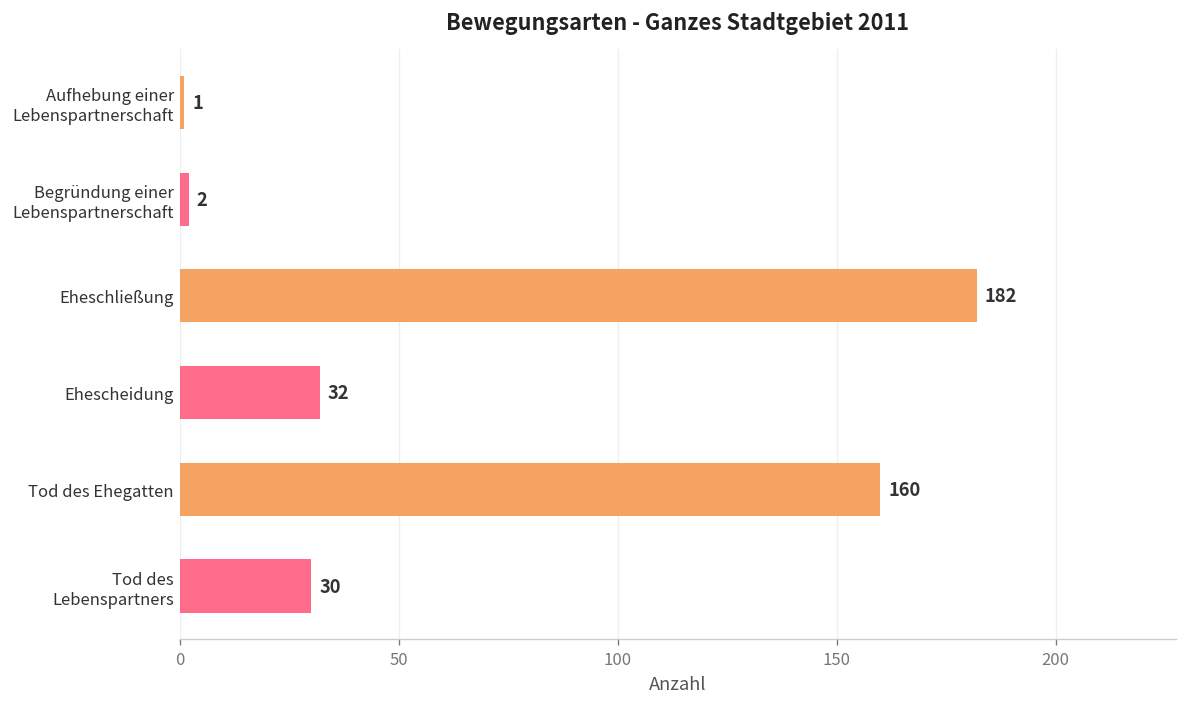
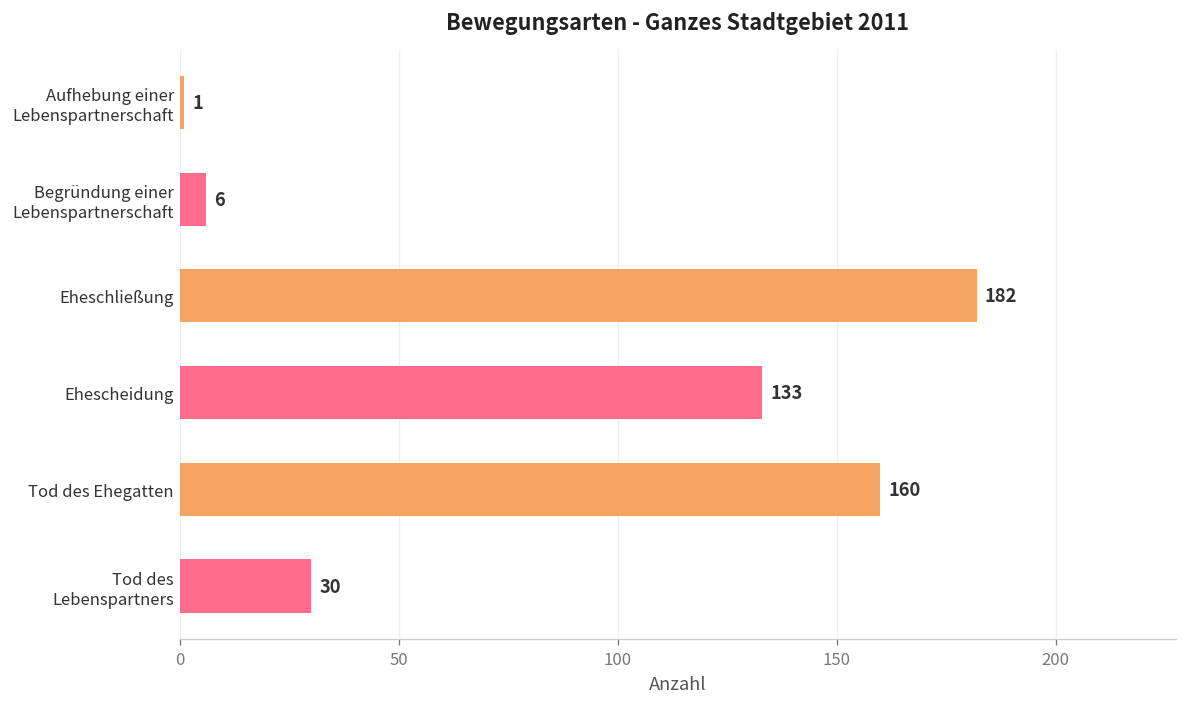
  {
    "Aufhebung einer Lebenspartnerschaft": 1,
-   "Begründung einer Lebenspartnerschaft": 2,
+   "Begründung einer Lebenspartnerschaft": 6,
    "Eheschließung": 182,
-   "Ehescheidung": 32,
+   "Ehescheidung": 133,
    "Tod des Ehegatten": 160,
    "Tod des Lebenspartners": 30
  }
